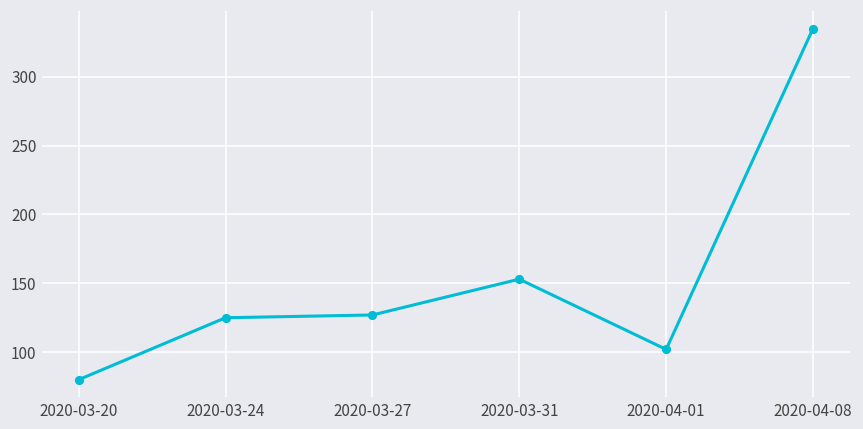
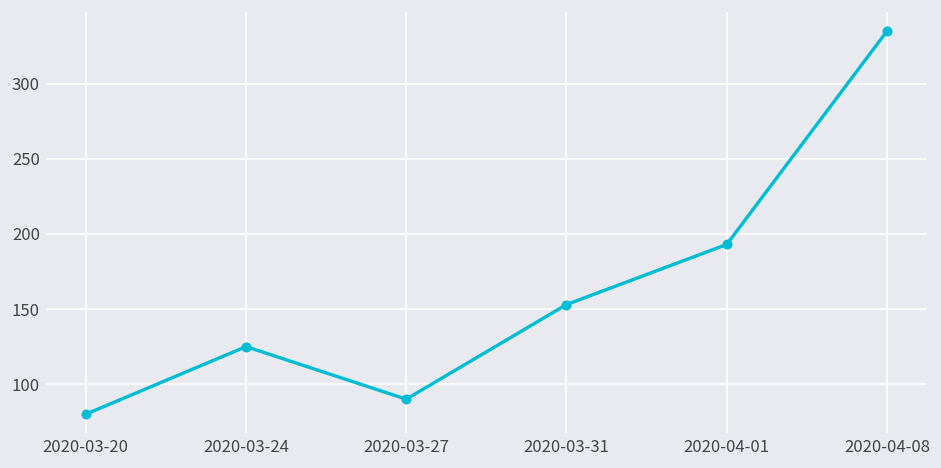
  {
    "2020-03-20": 80,
    "2020-03-24": 125,
-   "2020-03-27": 127,
+   "2020-03-27": 90,
    "2020-03-31": 153,
-   "2020-04-01": 102,
+   "2020-04-01": 193,
    "2020-04-08": 335
  }
